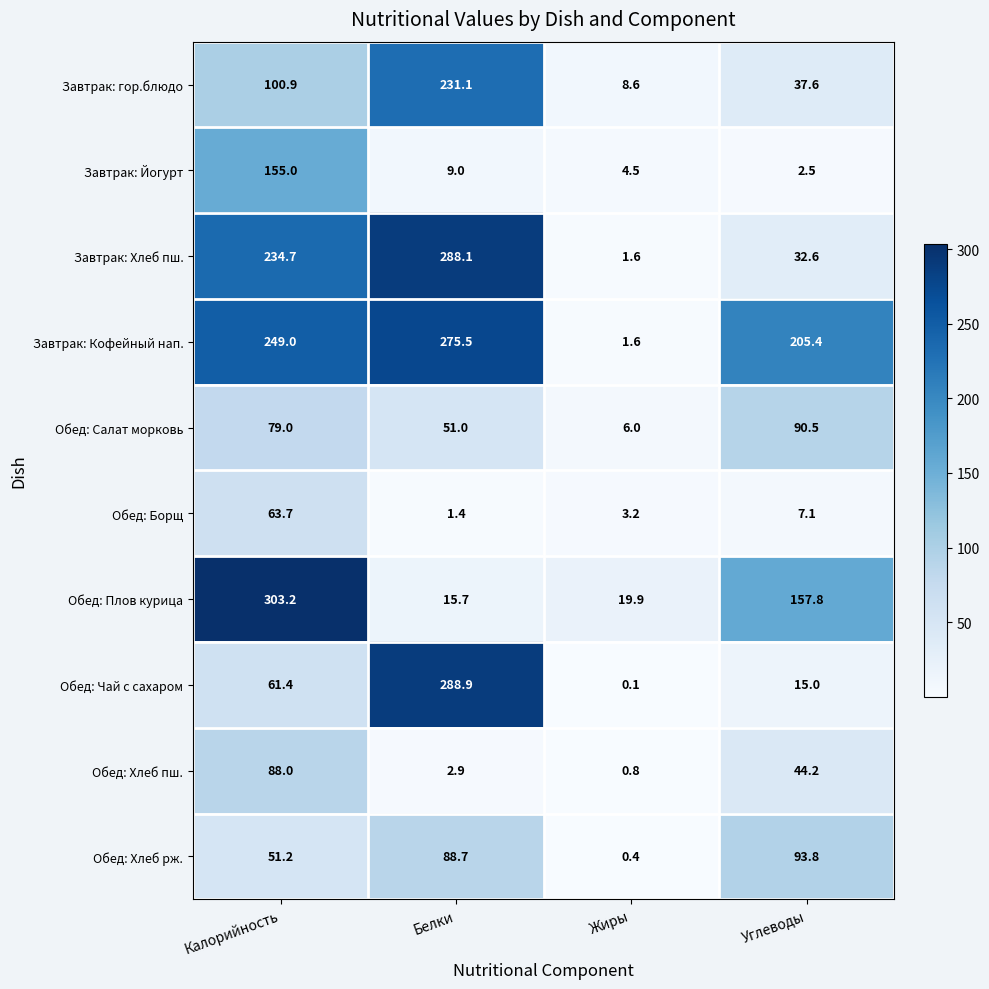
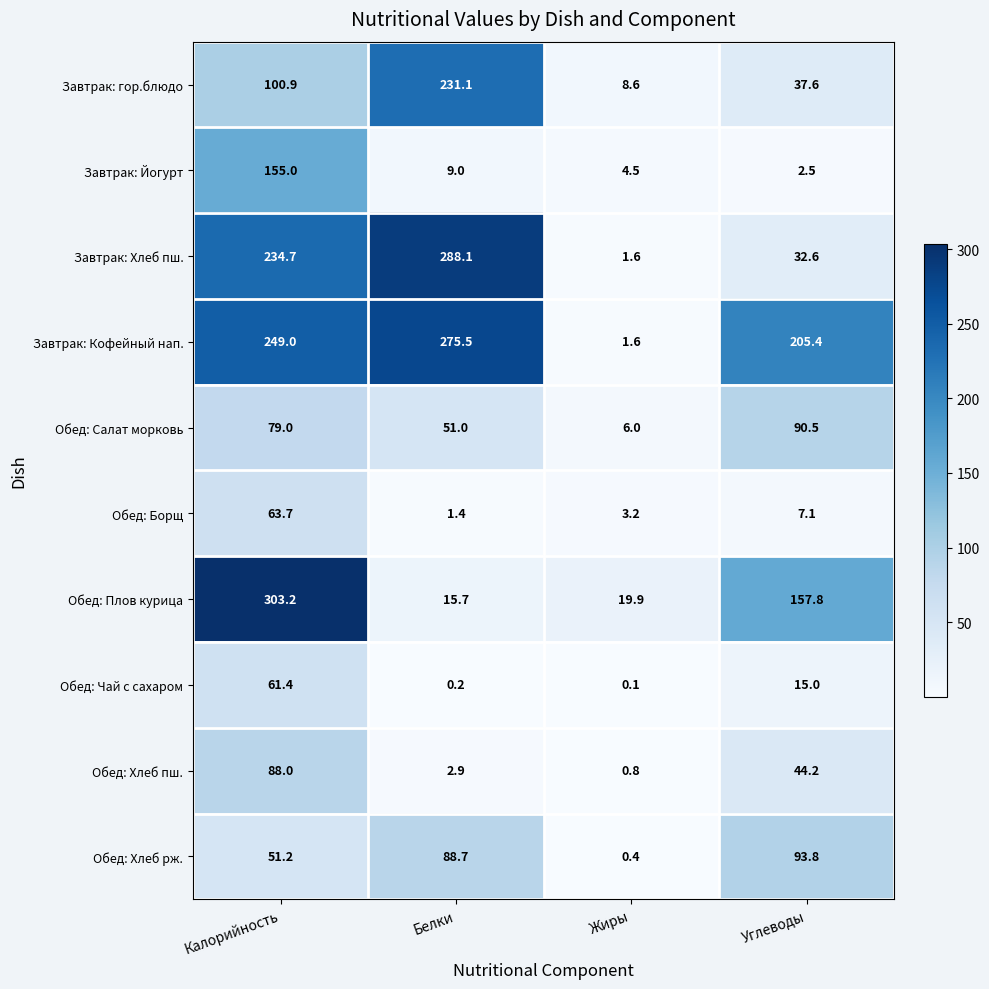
  {
    "Завтрак: гор.блюдо": {
      "Калорийность": 100.9,
      "Белки": 231.1,
      "Жиры": 8.6,
      "Углеводы": 37.6
    },
    "Завтрак: Йогурт": {
      "Калорийность": 155.0,
      "Белки": 9.0,
      "Жиры": 4.5,
      "Углеводы": 2.5
    },
    "Завтрак: Хлеб пш.": {
      "Калорийность": 234.7,
      "Белки": 288.1,
      "Жиры": 1.6,
      "Углеводы": 32.6
    },
    "Завтрак: Кофейный нап.": {
      "Калорийность": 249.0,
      "Белки": 275.5,
      "Жиры": 1.6,
      "Углеводы": 205.4
    },
    "Обед: Салат морковь": {
      "Калорийность": 79.0,
      "Белки": 51.0,
      "Жиры": 6.0,
      "Углеводы": 90.5
    },
    "Обед: Борщ": {
      "Калорийность": 63.7,
      "Белки": 1.4,
      "Жиры": 3.2,
      "Углеводы": 7.1
    },
    "Обед: Плов курица": {
      "Калорийность": 303.2,
      "Белки": 15.7,
      "Жиры": 19.9,
      "Углеводы": 157.8
    },
    "Обед: Чай с сахаром": {
      "Калорийность": 61.4,
-     "Белки": 288.9,
+     "Белки": 0.2,
      "Жиры": 0.1,
      "Углеводы": 15.0
    },
    "Обед: Хлеб пш.": {
      "Калорийность": 88.0,
      "Белки": 2.9,
      "Жиры": 0.8,
      "Углеводы": 44.2
    },
    "Обед: Хлеб рж.": {
      "Калорийность": 51.2,
      "Белки": 88.7,
      "Жиры": 0.4,
      "Углеводы": 93.8
    }
  }
